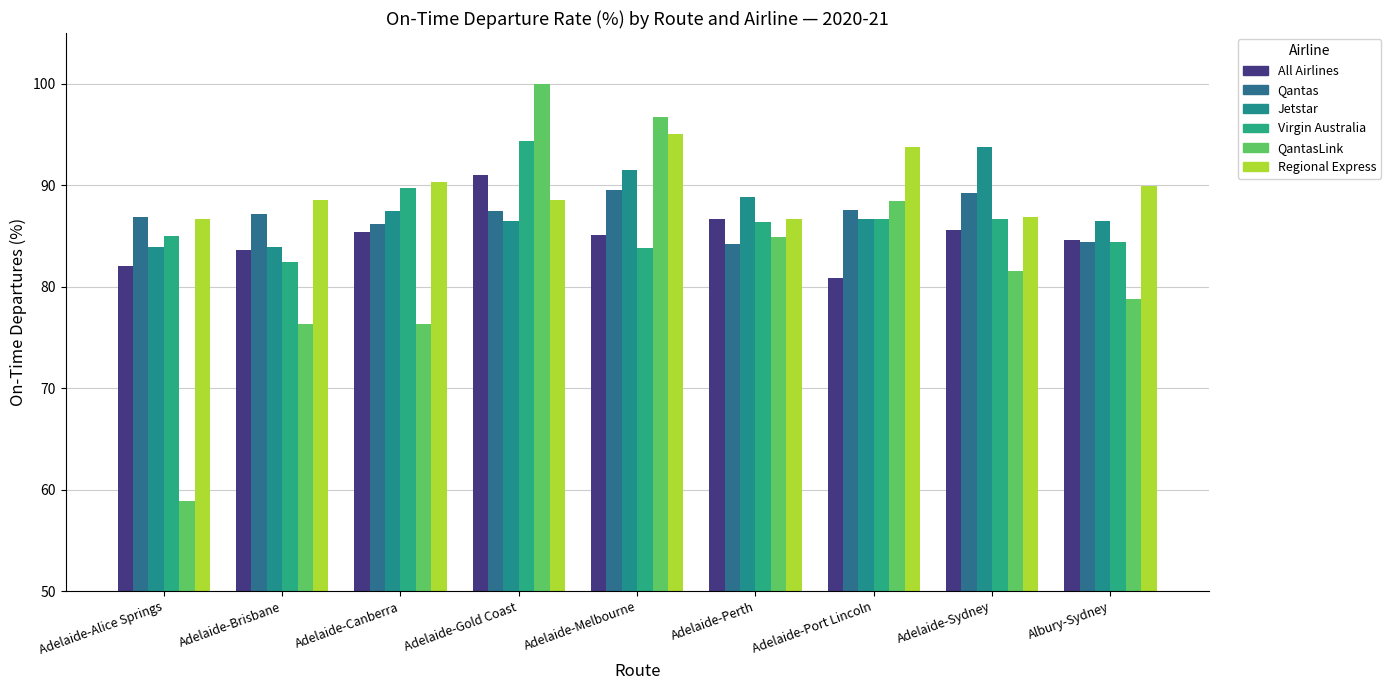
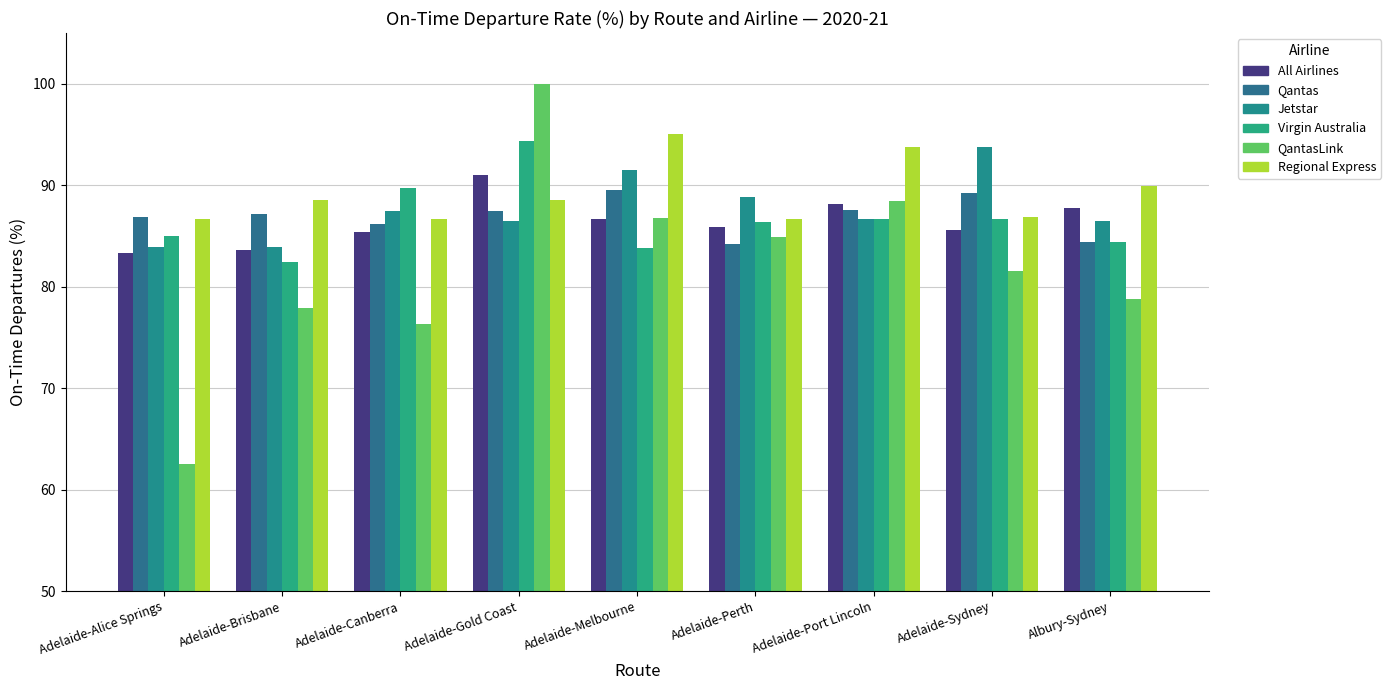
  {
    "All Airlines": {
-     "Adelaide-Alice Springs": 82.0,
+     "Adelaide-Alice Springs": 83.3,
      "Adelaide-Brisbane": 83.6,
      "Adelaide-Canberra": 85.4,
      "Adelaide-Gold Coast": 91.0,
-     "Adelaide-Melbourne": 85.1,
-     "Adelaide-Perth": 86.7,
-     "Adelaide-Port Lincoln": 80.9,
+     "Adelaide-Melbourne": 86.7,
+     "Adelaide-Perth": 85.9,
+     "Adelaide-Port Lincoln": 88.2,
      "Adelaide-Sydney": 85.5,
-     "Albury-Sydney": 84.6
+     "Albury-Sydney": 87.8
    },
    "QantasLink": {
-     "Adelaide-Alice Springs": 58.9,
-     "Adelaide-Brisbane": 76.3,
+     "Adelaide-Alice Springs": 62.5,
+     "Adelaide-Brisbane": 77.9,
      "Adelaide-Canberra": 76.3,
      "Adelaide-Gold Coast": 100.0,
-     "Adelaide-Melbourne": 96.7,
+     "Adelaide-Melbourne": 86.8,
      "Adelaide-Perth": 84.9,
      "Adelaide-Port Lincoln": 88.4,
      "Adelaide-Sydney": 81.6,
      "Albury-Sydney": 78.8
    },
    "Regional Express": {
      "Adelaide-Alice Springs": 86.7,
      "Adelaide-Brisbane": 88.5,
-     "Adelaide-Canberra": 90.3,
+     "Adelaide-Canberra": 86.7,
      "Adelaide-Gold Coast": 88.5,
      "Adelaide-Melbourne": 95.1,
      "Adelaide-Perth": 86.7,
      "Adelaide-Port Lincoln": 93.7,
      "Adelaide-Sydney": 86.8,
      "Albury-Sydney": 89.9
    }
  }
